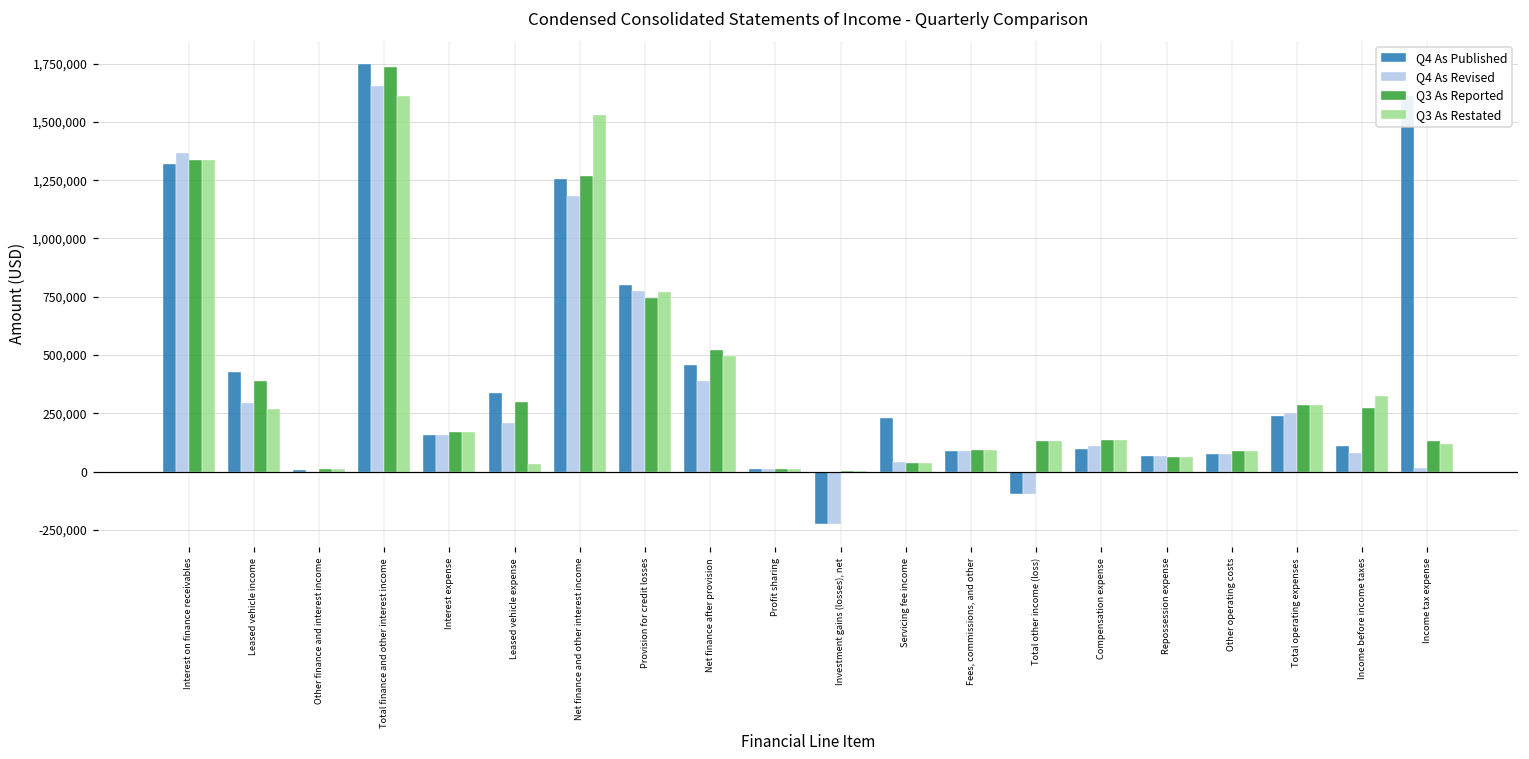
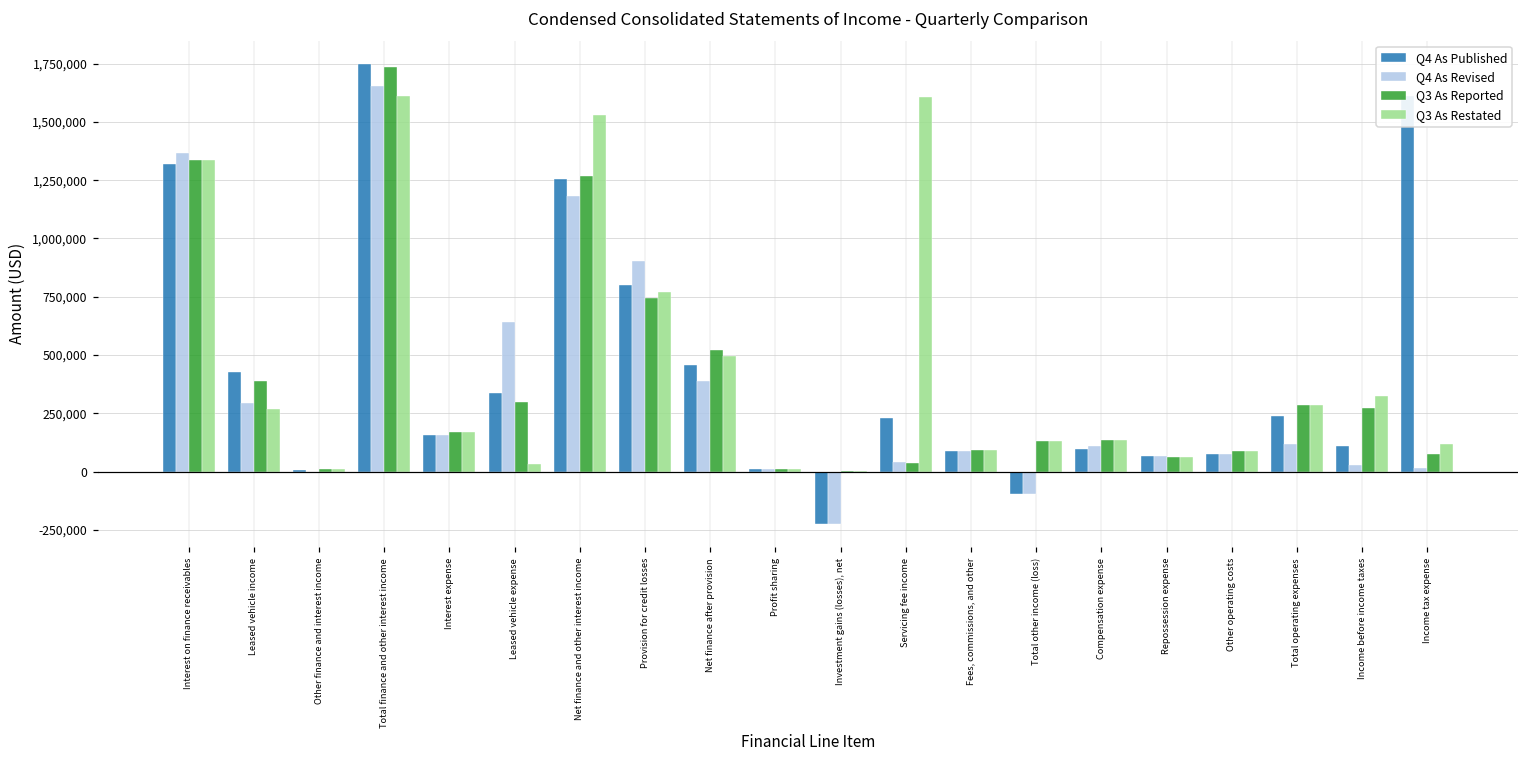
  {
    "Q4 As Published": {
      "Interest on finance receivables": "1,320,000",
      "Leased vehicle income": "430,000",
      "Total finance and other interest income": "1,750,000",
      "Interest expense": "160,000",
      "Leased vehicle expense": "340,000",
      "Net finance and other interest income": "1,260,000",
      "Provision for credit losses": "800,000",
      "Net finance after provision": "460,000",
      "Investment gains (losses), net": "-230,000",
      "Servicing fee income": "230,000",
      "Fees, commissions, and other": "90,000",
      "Total other income (loss)": "-100,000",
      "Compensation expense": "100,000",
      "Repossession expense": "70,000",
      "Other operating costs": "80,000",
      "Total operating expenses": "240,000",
      "Income before income taxes": "110,000"
    },
    "Q4 As Revised": {
      "Interest on finance receivables": "1,370,000",
      "Leased vehicle income": "300,000",
      "Total finance and other interest income": "1,660,000",
      "Interest expense": "160,000",
-     "Leased vehicle expense": "210,000",
+     "Leased vehicle expense": "640,000",
      "Net finance and other interest income": "1,180,000",
-     "Provision for credit losses": "770,000",
+     "Provision for credit losses": "900,000",
      "Net finance after provision": "390,000",
      "Investment gains (losses), net": "-230,000",
      "Servicing fee income": "40,000",
      "Fees, commissions, and other": "90,000",
      "Total other income (loss)": "-100,000",
      "Compensation expense": "110,000",
      "Repossession expense": "70,000",
      "Other operating costs": "80,000",
-     "Total operating expenses": "250,000",
-     "Income before income taxes": "80,000",
+     "Total operating expenses": "120,000",
+     "Income before income taxes": "30,000",
      "Income tax expense": "20,000"
    },
    "Q3 As Reported": {
      "Interest on finance receivables": "1,330,000",
      "Leased vehicle income": "390,000",
      "Total finance and other interest income": "1,730,000",
      "Interest expense": "170,000",
      "Leased vehicle expense": "300,000",
      "Net finance and other interest income": "1,270,000",
      "Provision for credit losses": "740,000",
      "Net finance after provision": "520,000",
      "Profit sharing": "10,000",
      "Servicing fee income": "40,000",
      "Fees, commissions, and other": "90,000",
      "Total other income (loss)": "130,000",
      "Compensation expense": "140,000",
      "Repossession expense": "60,000",
      "Other operating costs": "90,000",
      "Total operating expenses": "290,000",
      "Income before income taxes": "270,000",
-     "Income tax expense": "130,000"
+     "Income tax expense": "80,000"
    },
    "Q3 As Restated": {
      "Interest on finance receivables": "1,330,000",
      "Leased vehicle income": "270,000",
      "Total finance and other interest income": "1,610,000",
      "Interest expense": "170,000",
      "Leased vehicle expense": "30,000",
      "Net finance and other interest income": "1,530,000",
      "Provision for credit losses": "770,000",
      "Net finance after provision": "490,000",
      "Profit sharing": "10,000",
-     "Servicing fee income": "40,000",
+     "Servicing fee income": "1,610,000",
      "Fees, commissions, and other": "90,000",
      "Total other income (loss)": "130,000",
      "Compensation expense": "140,000",
      "Repossession expense": "60,000",
      "Other operating costs": "90,000",
      "Total operating expenses": "290,000",
      "Income before income taxes": "330,000",
      "Income tax expense": "120,000"
    }
  }
